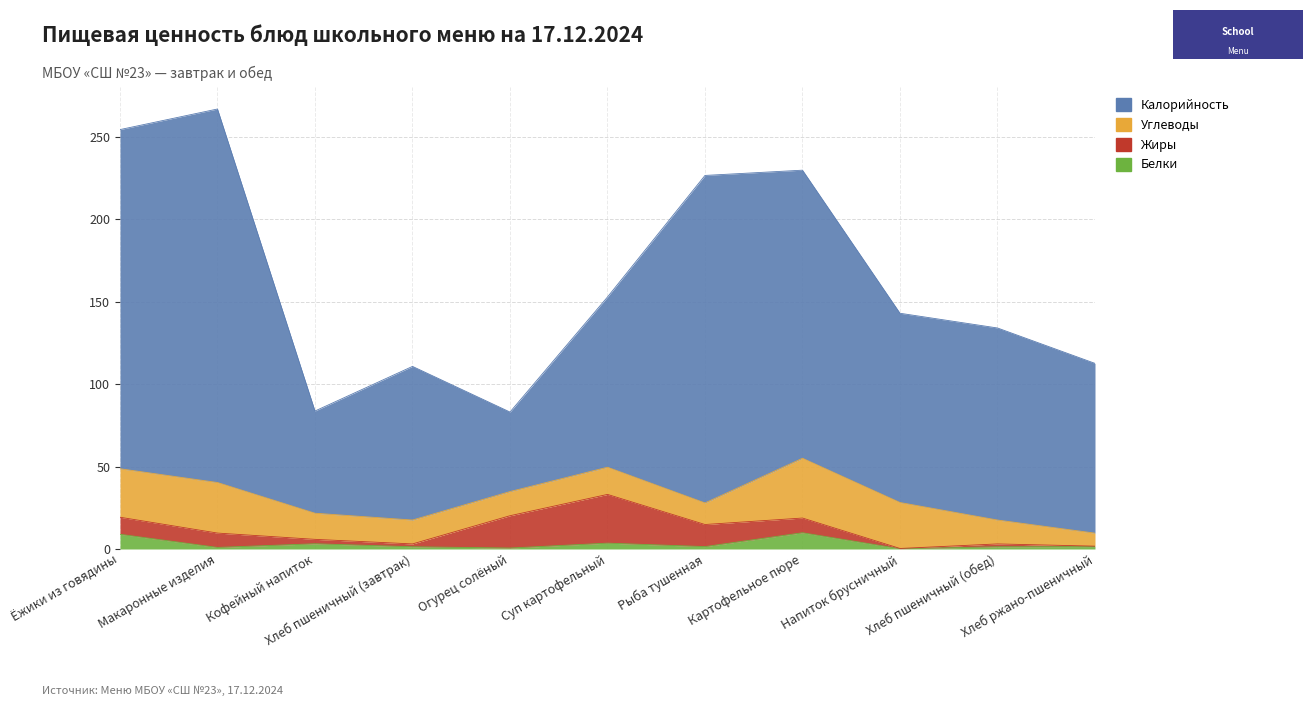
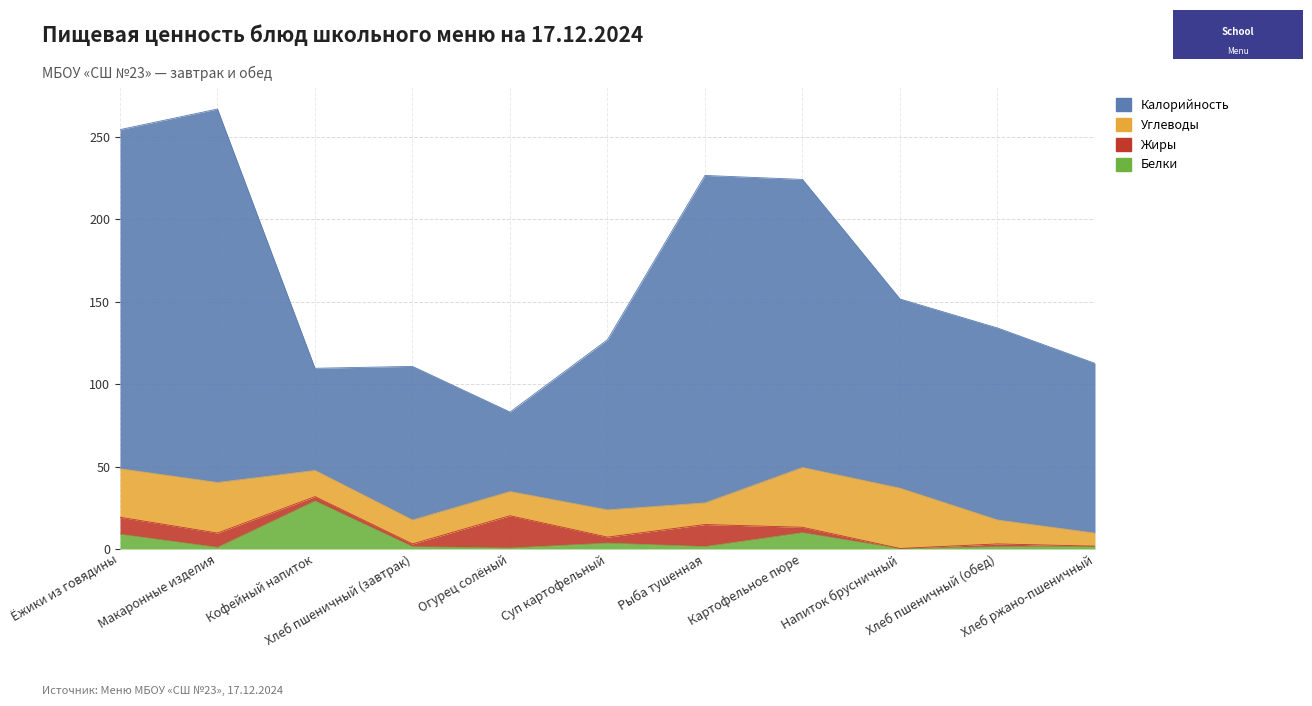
  {
    "Белки": {
      "Ёжики из говядины": 9,
      "Макаронные изделия": 1,
-     "Кофейный напиток": 3,
+     "Кофейный напиток": 29,
      "Хлеб пшеничный (завтрак)": 1,
      "Огурец солёный": 1,
      "Суп картофельный": 4,
      "Рыба тушенная": 1,
      "Картофельное пюре": 10,
      "Хлеб пшеничный (обед)": 1
    },
    "Жиры": {
      "Ёжики из говядины": 10,
      "Макаронные изделия": 9,
      "Кофейный напиток": 3,
      "Хлеб пшеничный (завтрак)": 2,
      "Огурец солёный": 20,
-     "Суп картофельный": 30,
+     "Суп картофельный": 4,
      "Рыба тушенная": 13,
-     "Картофельное пюре": 9,
+     "Картофельное пюре": 3,
      "Хлеб пшеничный (обед)": 2
    },
    "Углеводы": {
      "Ёжики из говядины": 29,
      "Макаронные изделия": 31,
      "Кофейный напиток": 16,
      "Хлеб пшеничный (завтрак)": 14,
      "Огурец солёный": 15,
      "Суп картофельный": 17,
      "Рыба тушенная": 13,
      "Картофельное пюре": 36,
-     "Напиток брусничный": 28,
+     "Напиток брусничный": 37,
      "Хлеб пшеничный (обед)": 14,
      "Хлеб ржано-пшеничный": 8
    },
    "Калорийность": {
      "Ёжики из говядины": 206,
      "Макаронные изделия": 227,
      "Кофейный напиток": 62,
      "Хлеб пшеничный (завтрак)": 93,
      "Огурец солёный": 48,
      "Суп картофельный": 103,
      "Рыба тушенная": 199,
      "Картофельное пюре": 175,
      "Напиток брусничный": 115,
      "Хлеб пшеничный (обед)": 117,
      "Хлеб ржано-пшеничный": 103
    }
  }
